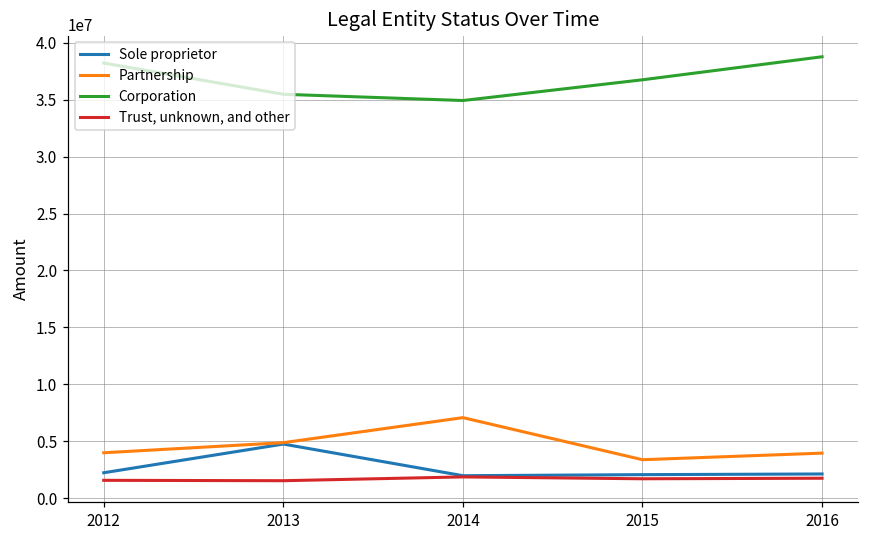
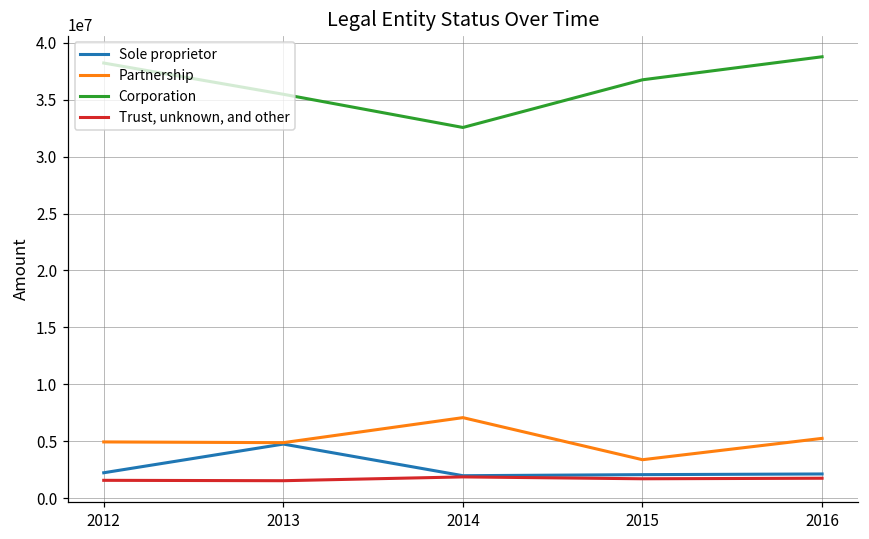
  {
    "Sole proprietor": {
      "2012": 2200000,
      "2015": 2100000,
      "2016": 2100000
    },
    "Partnership": {
-     "2012": 4000000,
+     "2012": 4900000,
      "2014": 7100000,
      "2015": 3400000,
-     "2016": 3900000
+     "2016": 5200000
    },
    "Corporation": {
-     "2014": 34900000,
+     "2014": 32600000,
      "2015": 36800000,
      "2016": 38800000
    },
    "Trust, unknown, and other": {
      "2012": 1600000,
      "2013": 1500000,
      "2015": 1700000,
      "2016": 1700000
    }
  }
